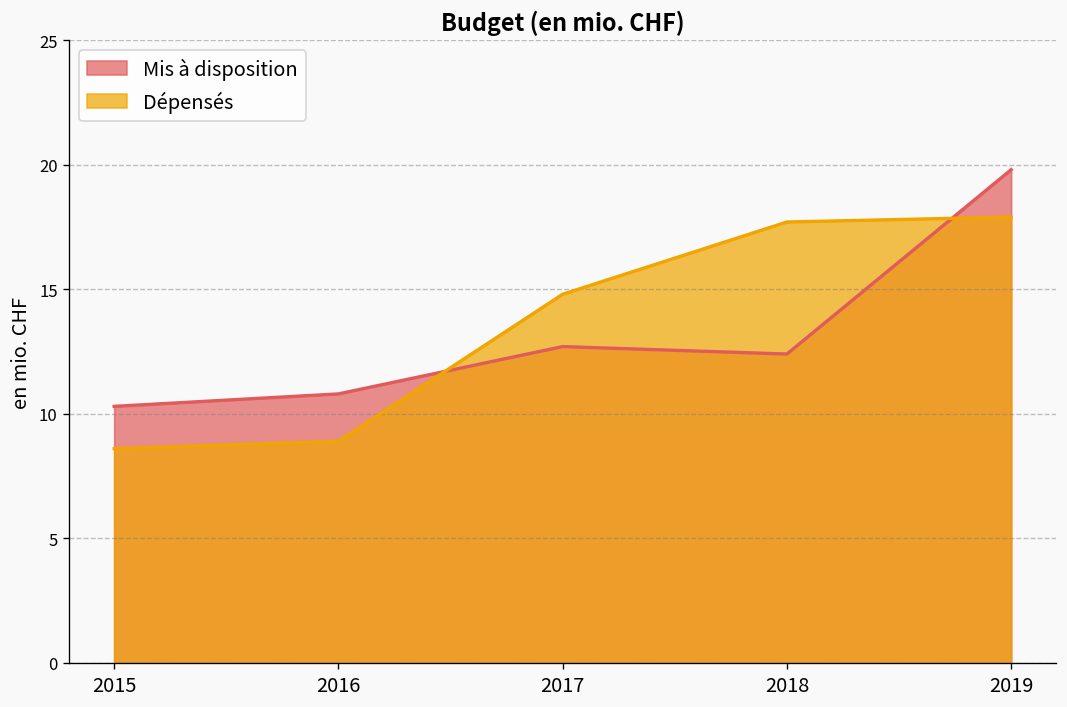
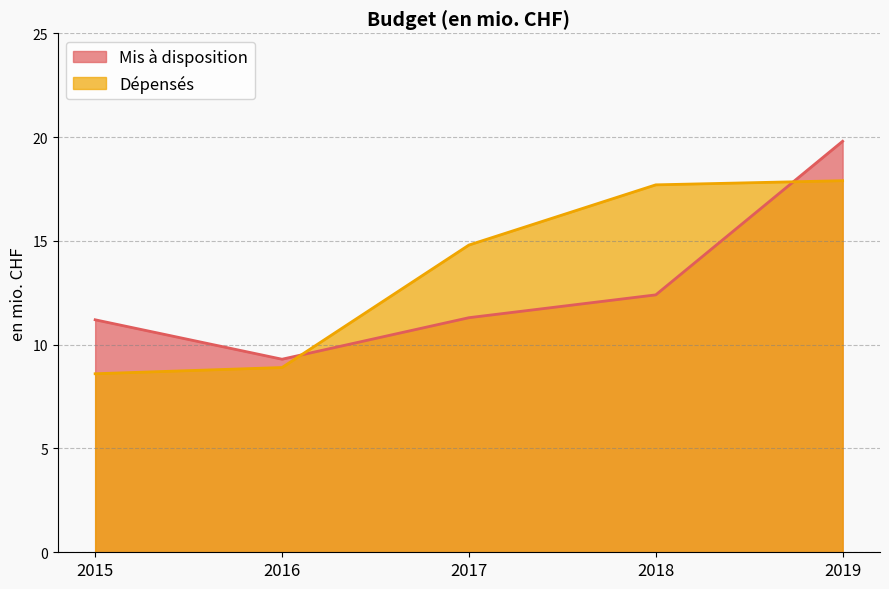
  {
    "Mis à disposition": {
-     "2015": 10.3,
-     "2016": 10.8,
-     "2017": 12.7,
+     "2015": 11.2,
+     "2016": 9.3,
+     "2017": 11.3,
      "2018": 12.4,
      "2019": 19.8
    },
    "Dépensés": {
      "2015": 8.6,
      "2016": 8.9,
      "2017": 14.8,
      "2018": 17.7,
      "2019": 17.9
    }
  }
